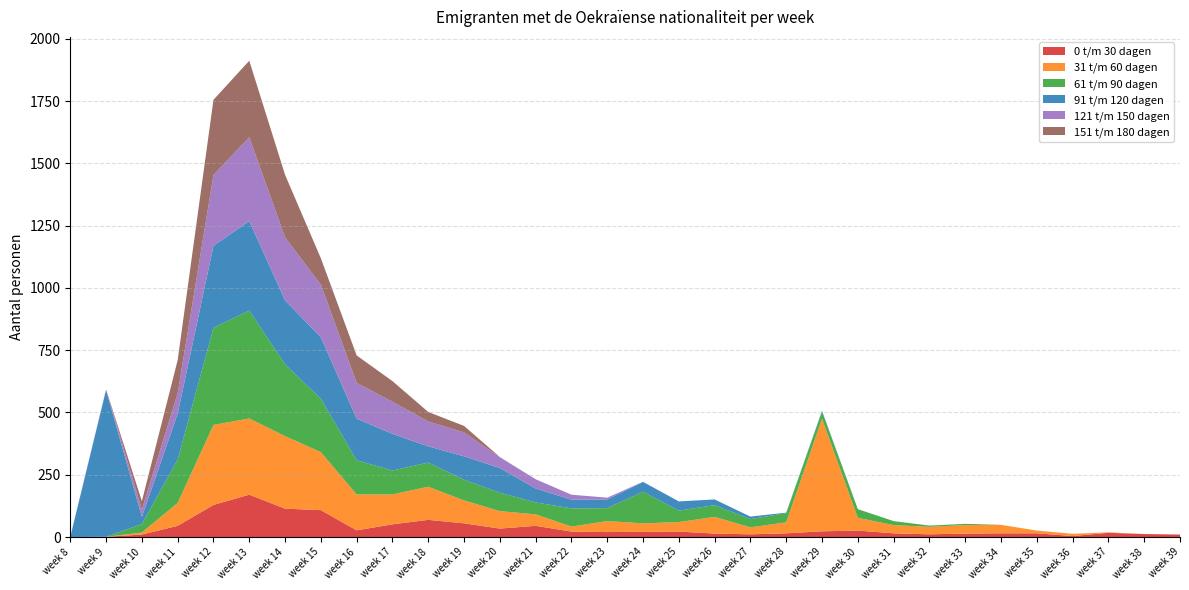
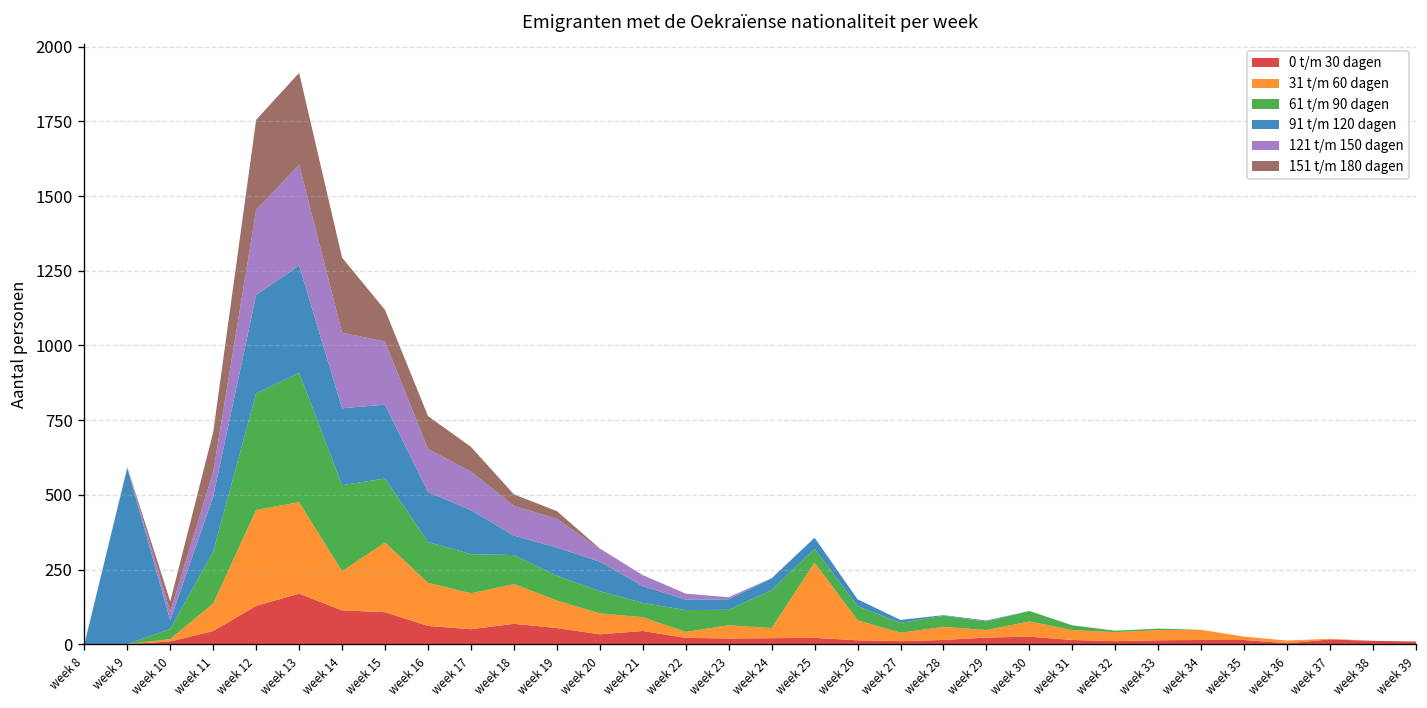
  {
    "0 t/m 30 dagen": {
      "week 11": 50,
      "week 12": 130,
      "week 13": 170,
      "week 14": 110,
      "week 15": 110,
-     "week 16": 30,
+     "week 16": 60,
      "week 17": 50,
      "week 18": 70,
      "week 19": 60,
      "week 20": 30,
      "week 21": 50,
      "week 22": 20,
      "week 23": 20,
      "week 24": 20,
      "week 25": 20,
      "week 26": 10,
      "week 27": 10,
      "week 28": 20,
      "week 29": 20,
      "week 30": 30,
      "week 31": 20,
      "week 32": 10,
      "week 33": 10,
      "week 34": 20,
      "week 35": 20
    },
    "31 t/m 60 dagen": {
      "week 11": 90,
      "week 12": 320,
      "week 13": 310,
-     "week 14": 290,
+     "week 14": 130,
      "week 15": 230,
      "week 16": 140,
      "week 17": 120,
      "week 18": 130,
      "week 19": 90,
      "week 20": 70,
      "week 21": 50,
      "week 22": 20,
      "week 23": 40,
      "week 24": 30,
-     "week 25": 40,
+     "week 25": 250,
      "week 26": 70,
      "week 27": 30,
      "week 28": 40,
-     "week 29": 450,
+     "week 29": 30,
      "week 30": 50,
      "week 31": 30
    },
    "61 t/m 90 dagen": {
      "week 10": 30,
      "week 11": 170,
      "week 12": 390,
      "week 13": 430,
      "week 14": 290,
      "week 15": 210,
      "week 16": 140,
-     "week 17": 100,
+     "week 17": 130,
      "week 18": 100,
      "week 19": 80,
      "week 20": 70,
      "week 21": 50,
      "week 22": 70,
      "week 23": 50,
      "week 24": 130,
      "week 25": 50,
      "week 26": 50
    },
    "91 t/m 120 dagen": {
      "week 10": 30,
      "week 11": 180,
      "week 12": 330,
      "week 13": 360,
      "week 14": 260,
      "week 15": 250,
      "week 16": 170,
      "week 17": 150,
      "week 18": 70,
      "week 19": 90,
      "week 20": 100,
      "week 21": 60,
      "week 22": 40
    },
    "121 t/m 150 dagen": {
      "week 10": 30,
      "week 11": 80,
      "week 12": 280,
      "week 13": 340,
      "week 14": 250,
      "week 15": 210,
      "week 16": 140,
      "week 17": 130,
      "week 18": 100,
      "week 19": 100
    },
    "151 t/m 180 dagen": {
      "week 10": 30,
      "week 11": 130,
      "week 12": 300,
      "week 13": 310,
      "week 14": 250,
      "week 15": 110,
      "week 16": 110,
      "week 17": 80,
      "week 18": 40,
      "week 19": 30
    }
  }
